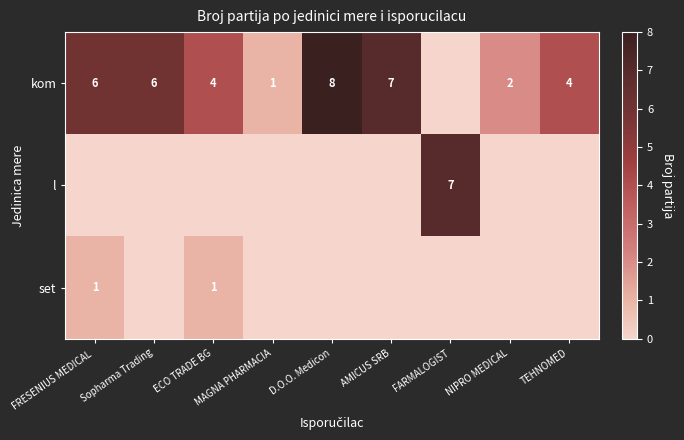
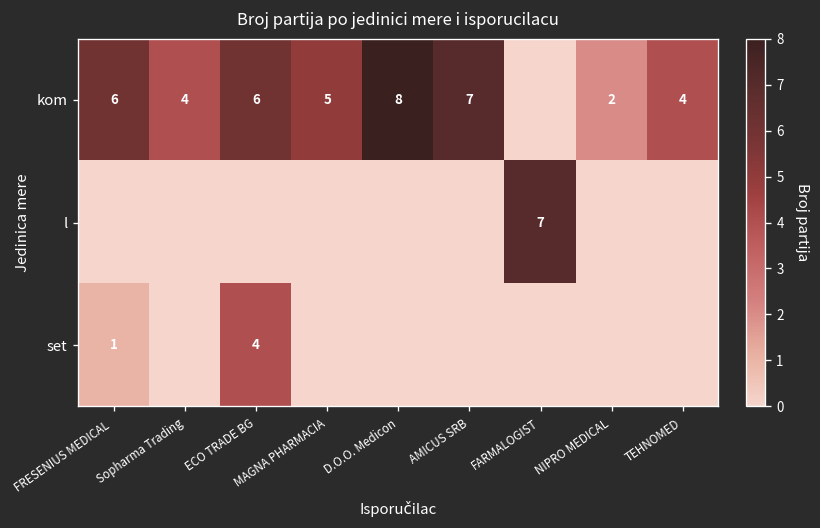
  {
    "kom": {
      "FRESENIUS MEDICAL": 6,
-     "Sopharma Trading": 6,
-     "ECO TRADE BG": 4,
-     "MAGNA PHARMACIA": 1,
+     "Sopharma Trading": 4,
+     "ECO TRADE BG": 6,
+     "MAGNA PHARMACIA": 5,
      "D.O.O. Medicon": 8,
      "AMICUS SRB": 7,
      "NIPRO MEDICAL": 2,
      "TEHNOMED": 4
    },
    "l": {
      "FARMALOGIST": 7
    },
    "set": {
      "FRESENIUS MEDICAL": 1,
-     "ECO TRADE BG": 1
+     "ECO TRADE BG": 4
    }
  }
